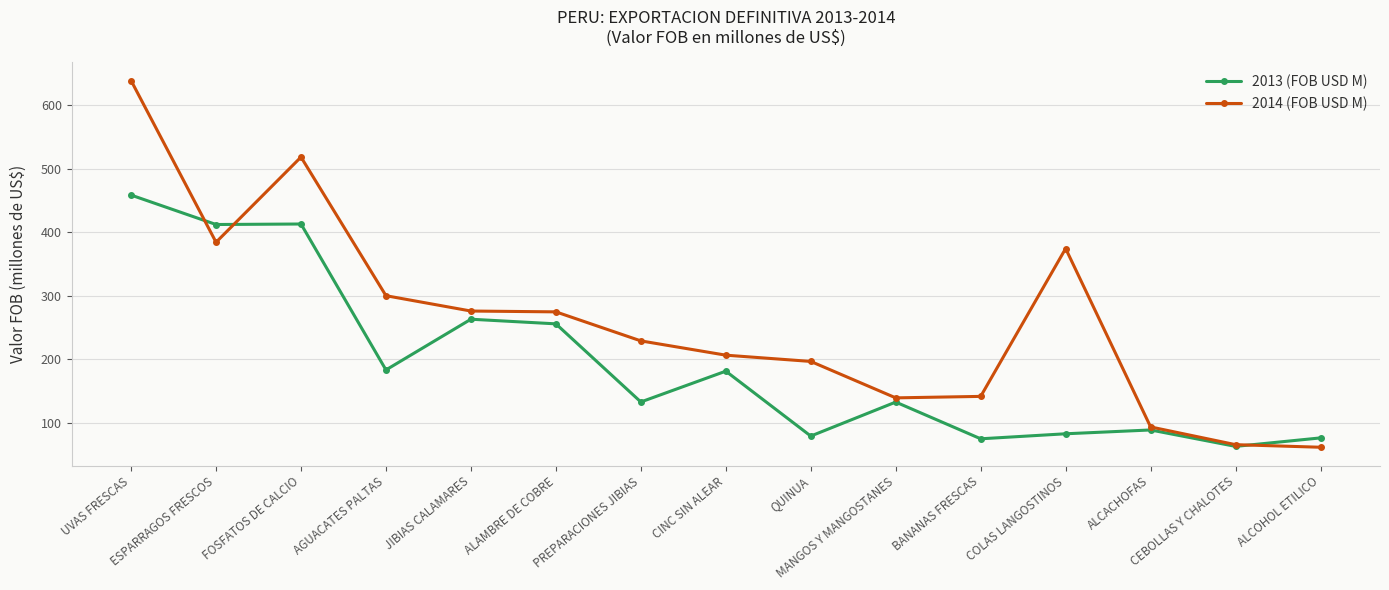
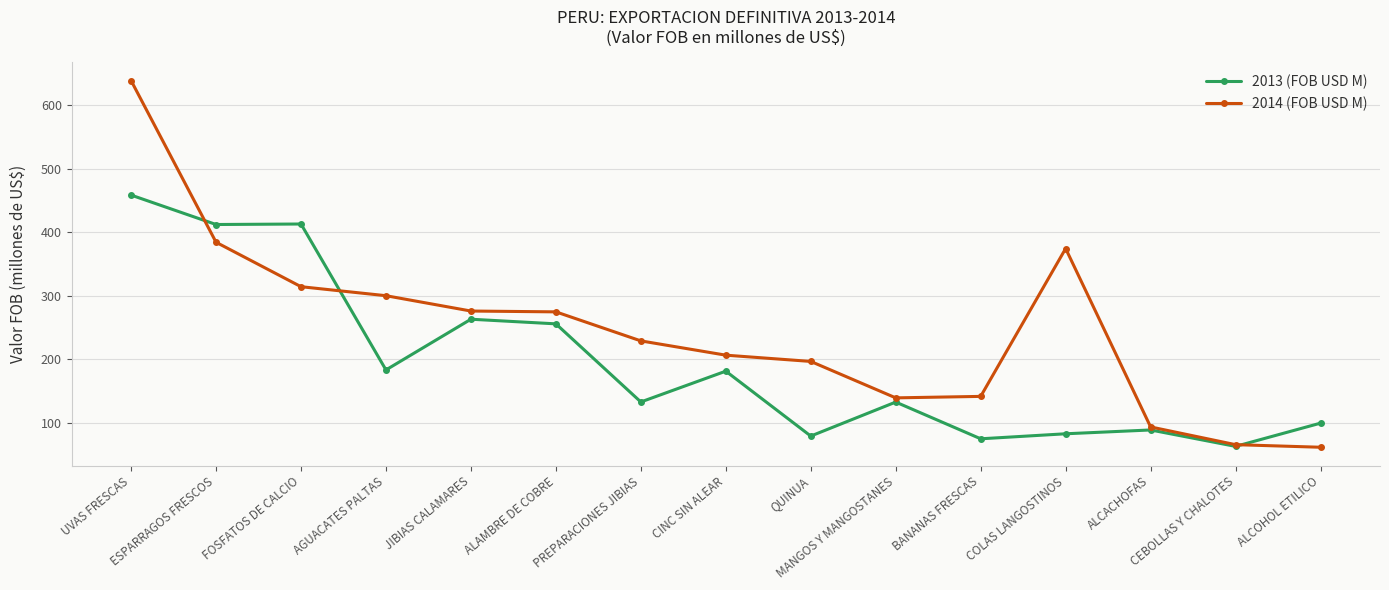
  {
    "2013 (FOB USD M)": {
      "UVAS FRESCAS": 460,
      "ESPARRAGOS FRESCOS": 410,
      "FOSFATOS DE CALCIO": 410,
      "AGUACATES PALTAS": 180,
      "JIBIAS CALAMARES": 260,
      "ALAMBRE DE COBRE": 260,
      "PREPARACIONES JIBIAS": 130,
      "CINC SIN ALEAR": 180,
      "QUINUA": 80,
      "MANGOS Y MANGOSTANES": 130,
      "BANANAS FRESCAS": 70,
      "COLAS LANGOSTINOS": 80,
      "ALCACHOFAS": 90,
-     "ALCOHOL ETILICO": 80
+     "ALCOHOL ETILICO": 100
    },
    "2014 (FOB USD M)": {
      "UVAS FRESCAS": 640,
      "ESPARRAGOS FRESCOS": 380,
-     "FOSFATOS DE CALCIO": 520,
+     "FOSFATOS DE CALCIO": 310,
      "AGUACATES PALTAS": 300,
      "JIBIAS CALAMARES": 280,
      "ALAMBRE DE COBRE": 270,
      "PREPARACIONES JIBIAS": 230,
      "CINC SIN ALEAR": 210,
      "QUINUA": 200,
      "MANGOS Y MANGOSTANES": 140,
      "BANANAS FRESCAS": 140,
      "COLAS LANGOSTINOS": 370,
      "ALCACHOFAS": 90,
      "ALCOHOL ETILICO": 60
    }
  }
